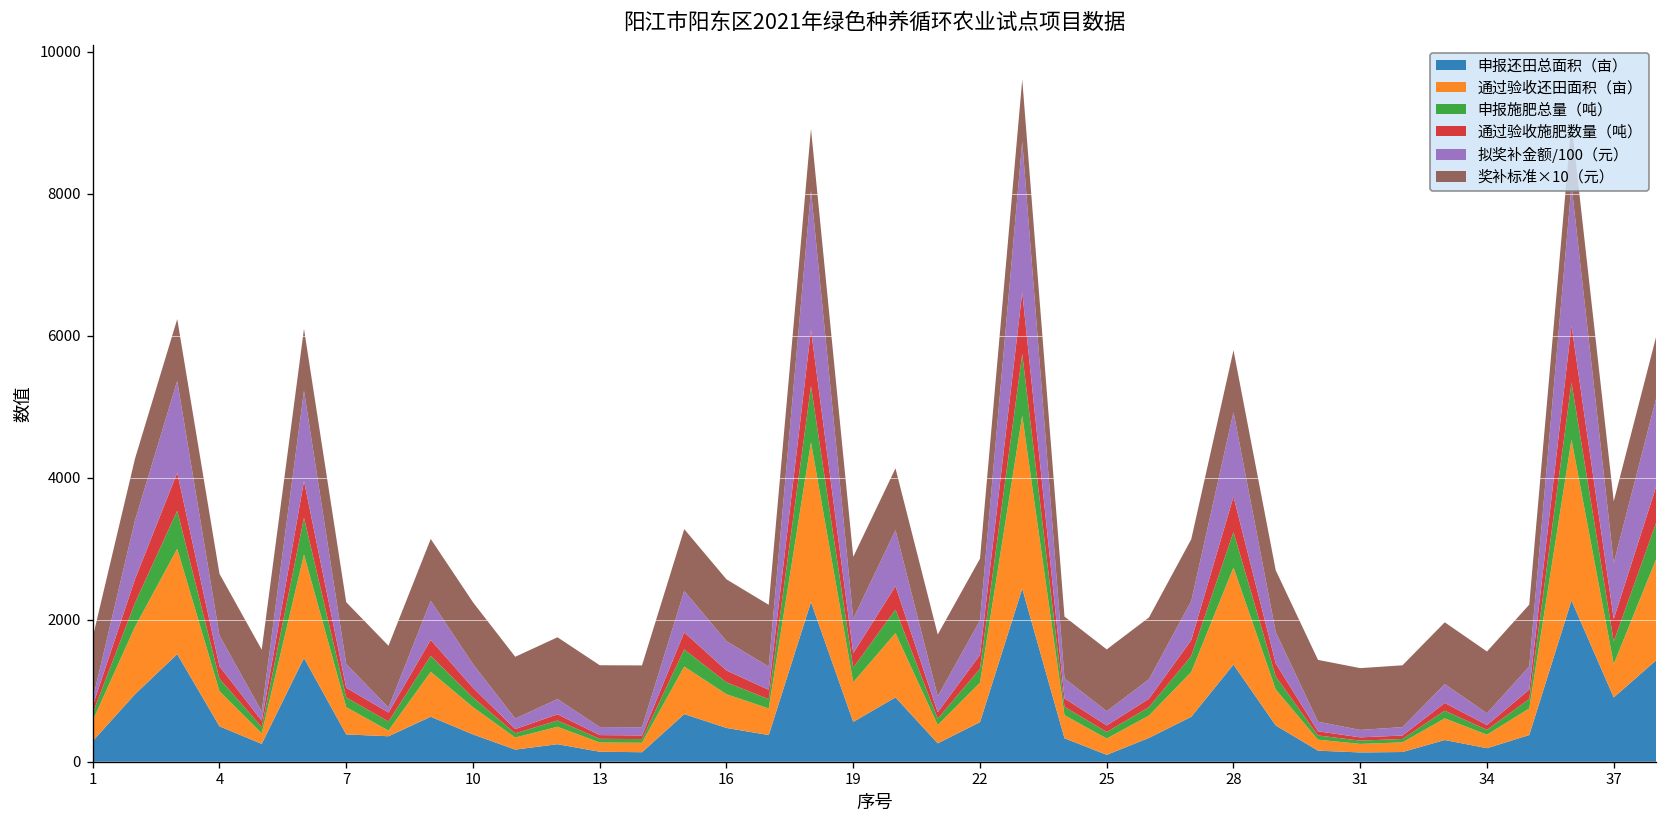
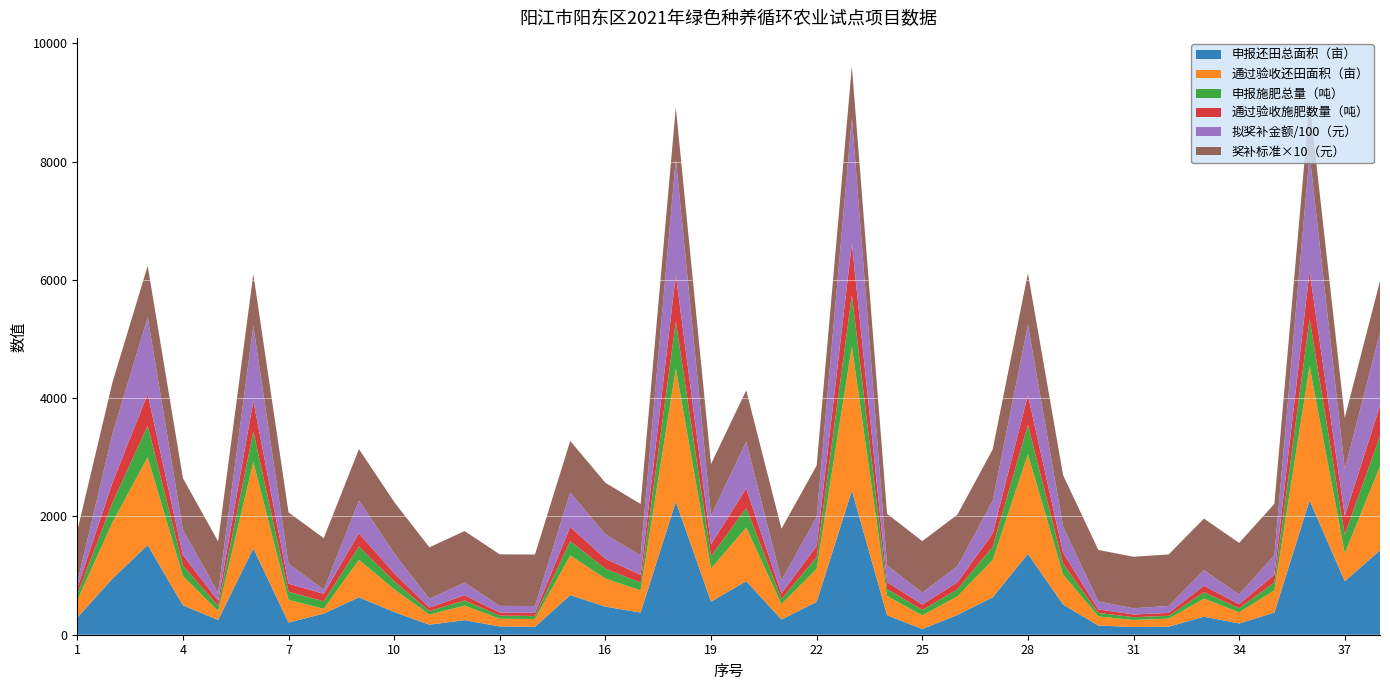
  {
    "申报还田总面积（亩）": {
      "1": 300,
      "4": 500,
-     "7": 400,
+     "7": 200,
      "10": 400,
      "13": 100,
      "16": 500,
      "19": 600,
      "22": 600,
      "25": 100,
      "28": 1400,
      "31": 100,
      "34": 200,
      "37": 900
    },
    "通过验收还田面积（亩）": {
      "1": 300,
      "4": 500,
      "7": 400,
      "10": 400,
      "13": 100,
      "16": 500,
      "19": 600,
      "22": 600,
      "25": 200,
-     "28": 1400,
+     "28": 1700,
      "31": 100,
      "34": 200,
      "37": 500
    },
    "申报施肥总量（吨）": {
      "1": 100,
      "4": 200,
      "7": 100,
      "10": 100,
      "13": 100,
      "16": 200,
      "19": 200,
      "22": 200,
      "25": 100,
      "28": 500,
      "31": 0,
      "34": 100,
      "37": 300
    },
    "通过验收施肥数量（吨）": {
      "1": 100,
      "4": 200,
      "7": 100,
      "10": 100,
      "13": 100,
      "16": 200,
      "19": 200,
      "22": 200,
      "25": 100,
      "28": 500,
      "31": 0,
      "34": 100,
      "37": 300
    },
    "拟奖补金额/100（元）": {
      "1": 100,
      "4": 400,
      "7": 300,
      "10": 300,
      "13": 100,
      "16": 400,
      "19": 500,
      "22": 500,
      "25": 200,
      "28": 1200,
      "31": 100,
      "34": 200,
      "37": 800
    },
    "奖补标准×10（元）": {
      "1": 900,
      "4": 900,
      "7": 900,
      "10": 900,
      "13": 900,
      "16": 900,
      "19": 900,
      "22": 900,
      "25": 900,
      "28": 900,
      "31": 900,
      "34": 900,
      "37": 900
    }
  }
